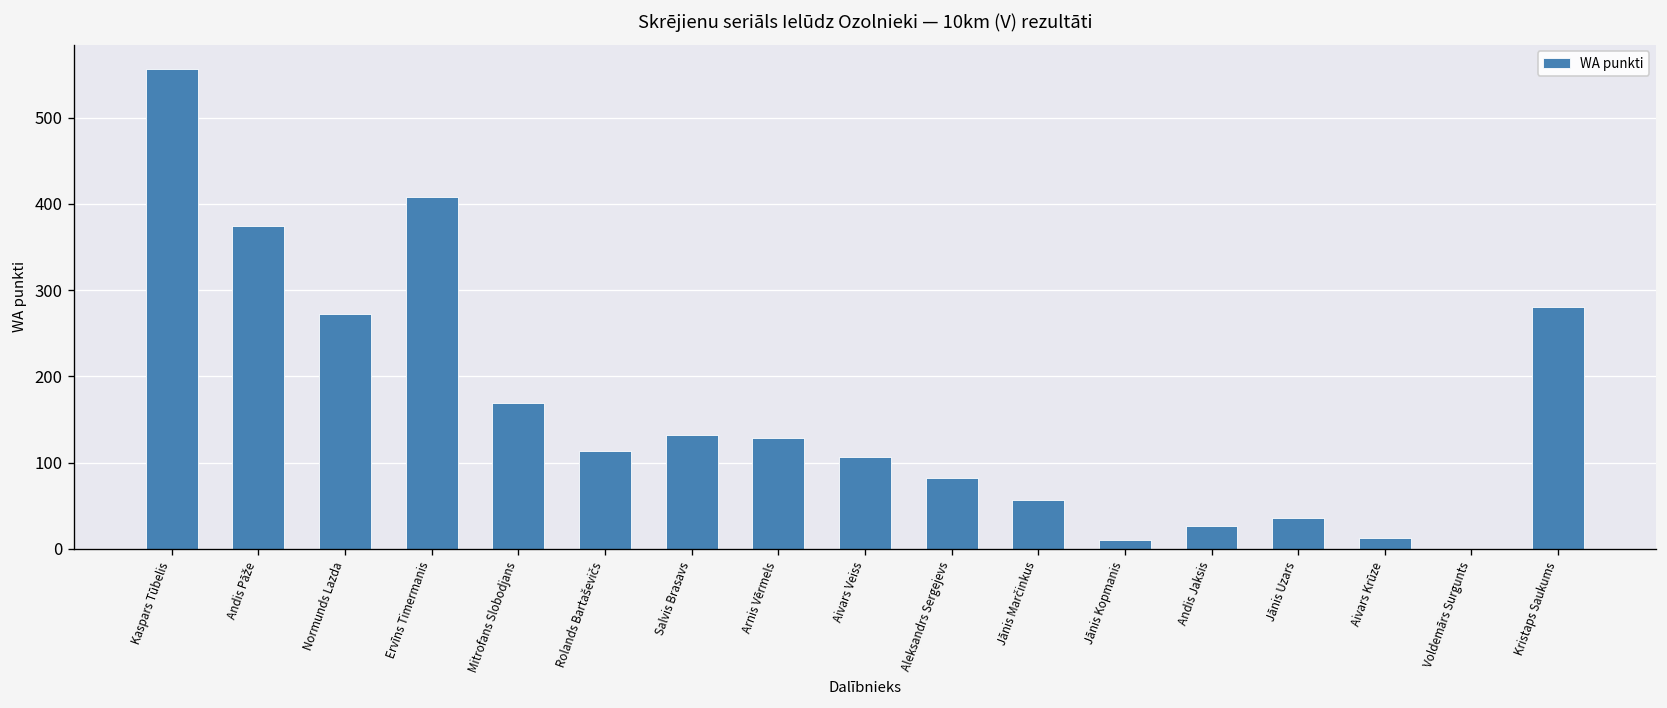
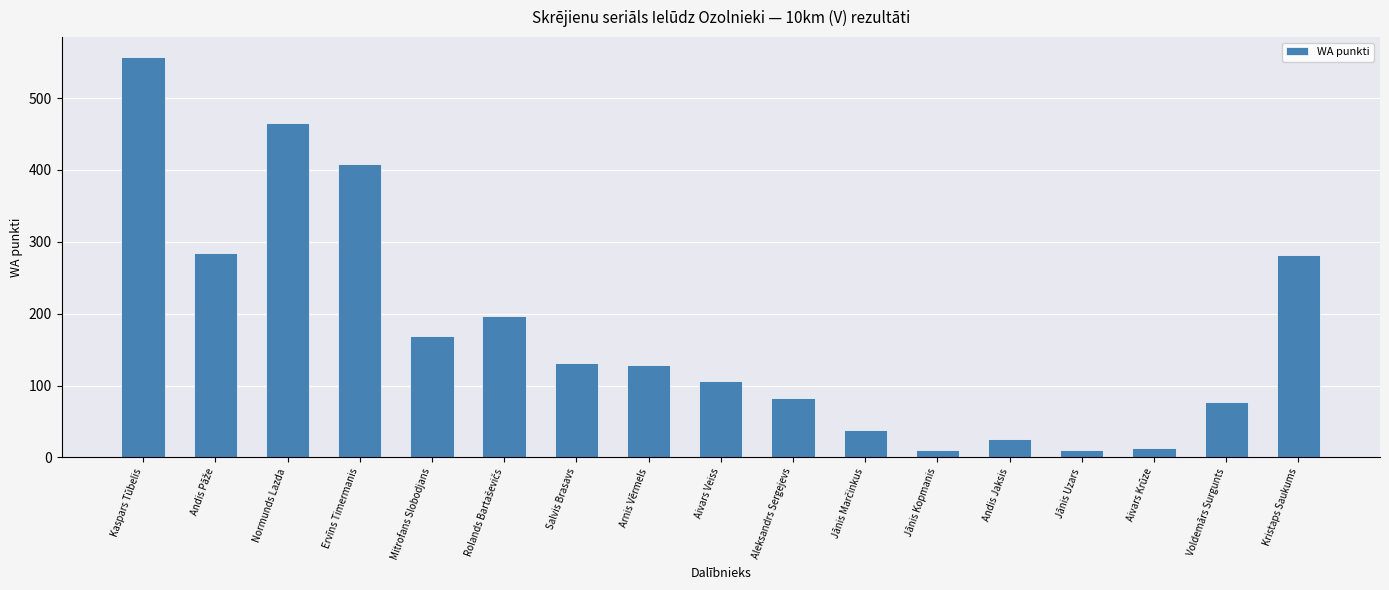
  {
    "Kaspars Tūbelis": 560,
-   "Andis Pāže": 380,
-   "Normunds Lazda": 270,
+   "Andis Pāže": 290,
+   "Normunds Lazda": 470,
    "Ervīns Timermanis": 410,
    "Mitrofans Slobodjans": 170,
-   "Rolands Bartaševičs": 110,
+   "Rolands Bartaševičs": 200,
    "Salvis Brasavs": 130,
    "Arnis Vērmels": 130,
    "Aivars Veiss": 110,
    "Aleksandrs Sergejevs": 80,
-   "Jānis Marčinkus": 60,
+   "Jānis Marčinkus": 40,
    "Jānis Kopmanis": 10,
    "Andis Jaksis": 30,
-   "Jānis Uzars": 40,
+   "Jānis Uzars": 10,
    "Aivars Krūze": 10,
-   "Voldemārs Surgunts": 0,
+   "Voldemārs Surgunts": 80,
    "Kristaps Saukums": 280
  }
